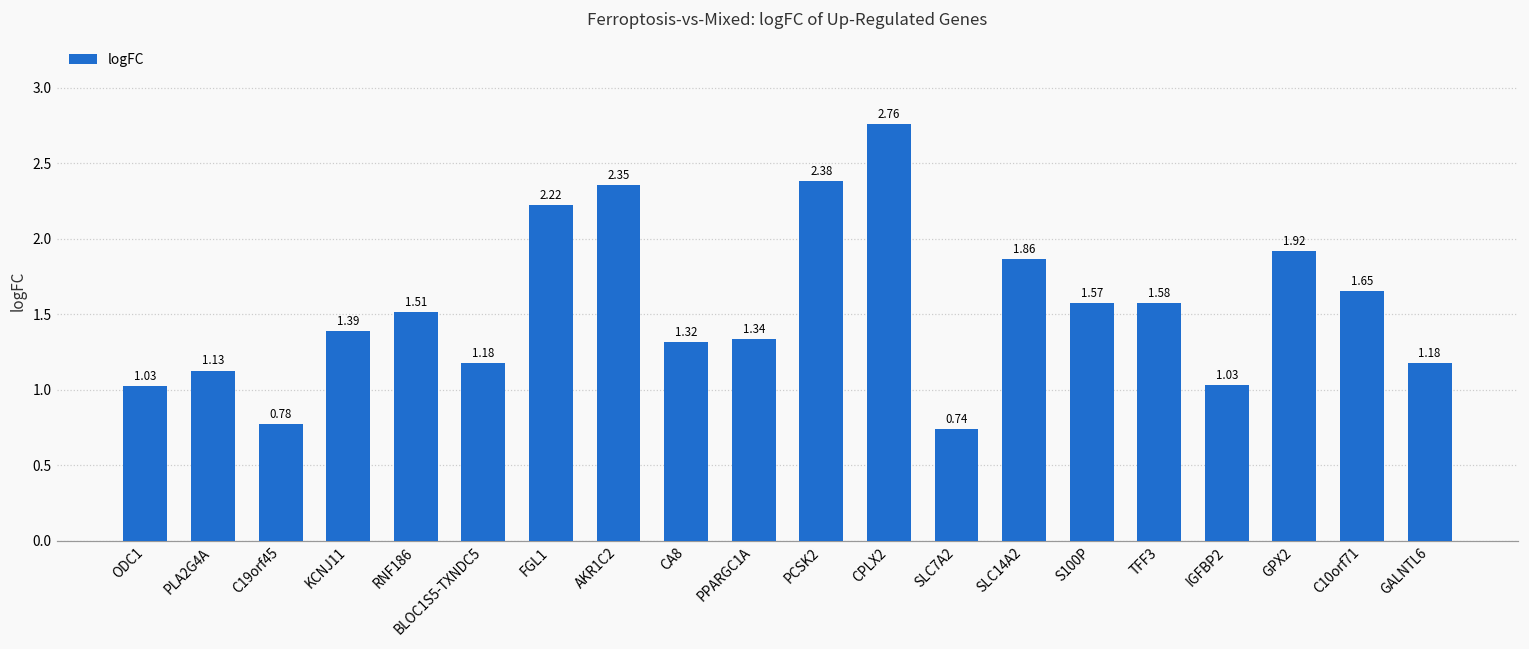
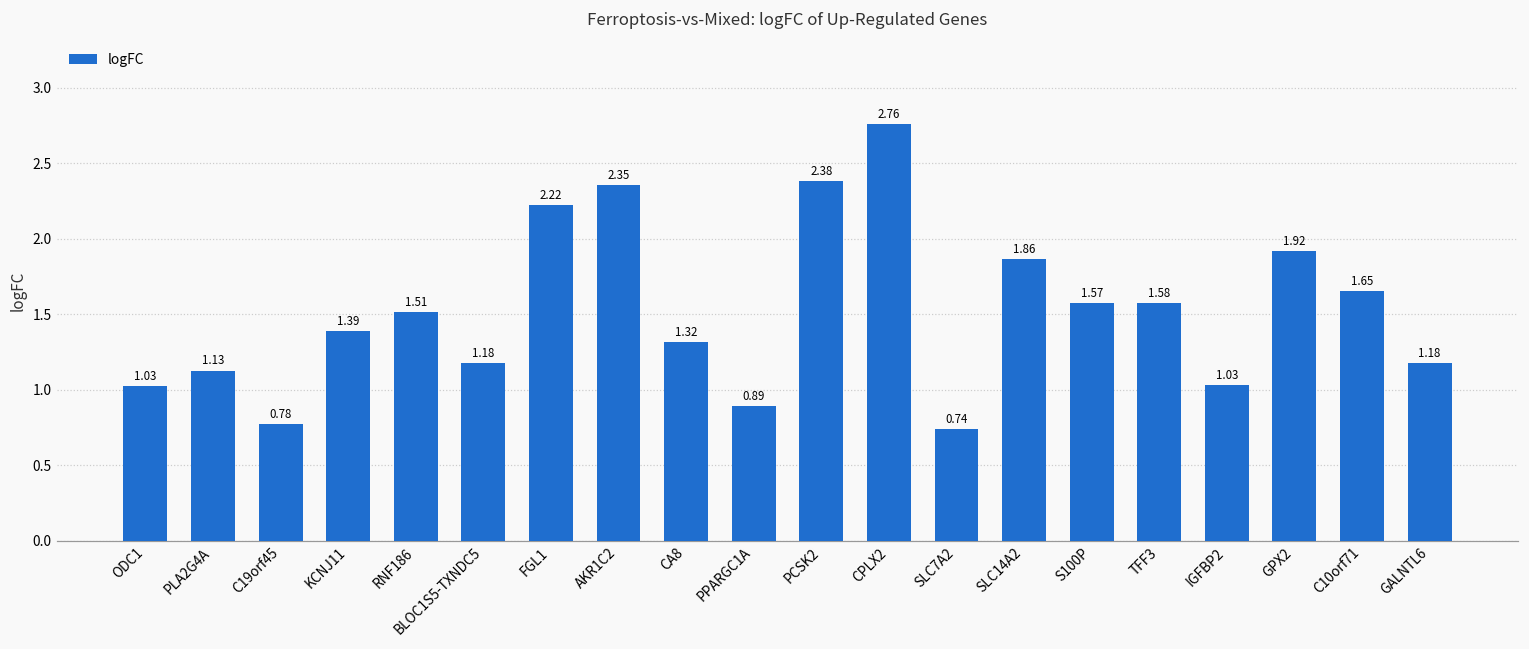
  {
    "ODC1": 1.03,
    "PLA2G4A": 1.13,
    "C19orf45": 0.78,
    "KCNJ11": 1.39,
    "RNF186": 1.51,
    "BLOC1S5-TXNDC5": 1.18,
    "FGL1": 2.22,
    "AKR1C2": 2.35,
    "CA8": 1.32,
-   "PPARGC1A": 1.34,
+   "PPARGC1A": 0.89,
    "PCSK2": 2.38,
    "CPLX2": 2.76,
    "SLC7A2": 0.74,
    "SLC14A2": 1.86,
    "S100P": 1.57,
    "TFF3": 1.58,
    "IGFBP2": 1.03,
    "GPX2": 1.92,
    "C10orf71": 1.65,
    "GALNTL6": 1.18
  }
